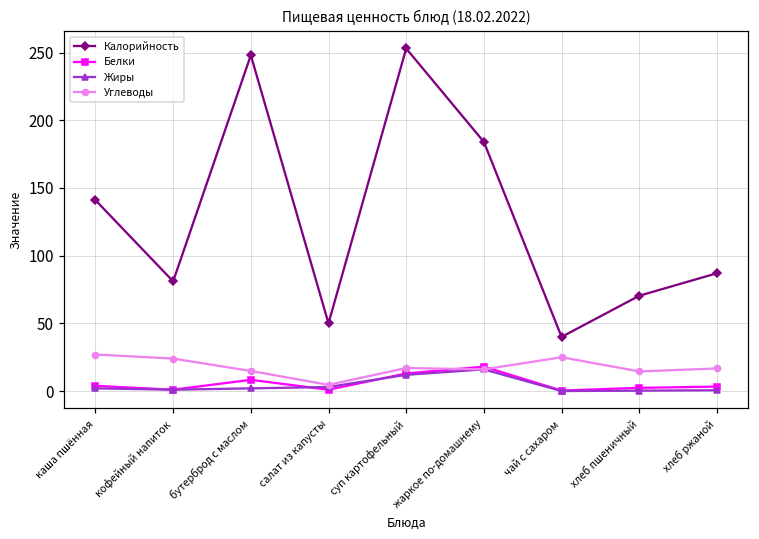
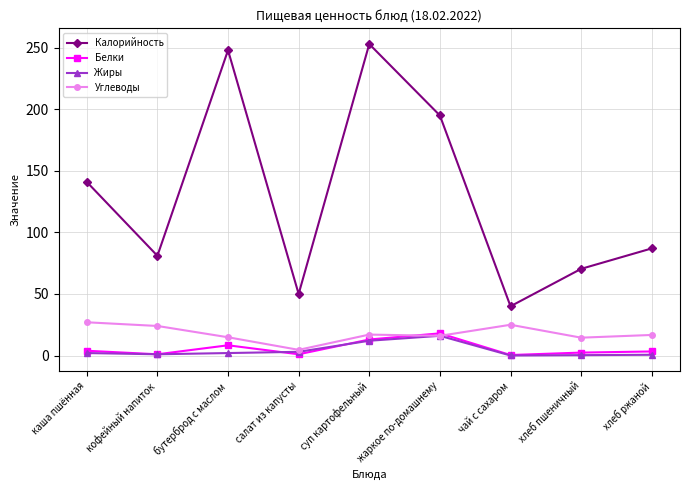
  {
    "Калорийность": {
      "каша пшённая": 141,
      "кофейный напиток": 81,
      "бутерброд с маслом": 248,
      "салат из капусты": 50,
      "суп картофельный": 253,
-     "жаркое по-домашнему": 184,
+     "жаркое по-домашнему": 195,
      "чай с сахаром": 40,
      "хлеб пшеничный": 70,
      "хлеб ржаной": 87
    },
    "Белки": {
      "бутерброд с маслом": 8,
      "хлеб ржаной": 3
    },
    "Жиры": {
      "бутерброд с маслом": 2,
      "хлеб ржаной": 1
    },
    "Углеводы": {
      "каша пшённая": 27,
      "кофейный напиток": 24,
      "бутерброд с маслом": 15,
      "суп картофельный": 17,
      "чай с сахаром": 25,
      "хлеб пшеничный": 14,
      "хлеб ржаной": 17
    }
  }
